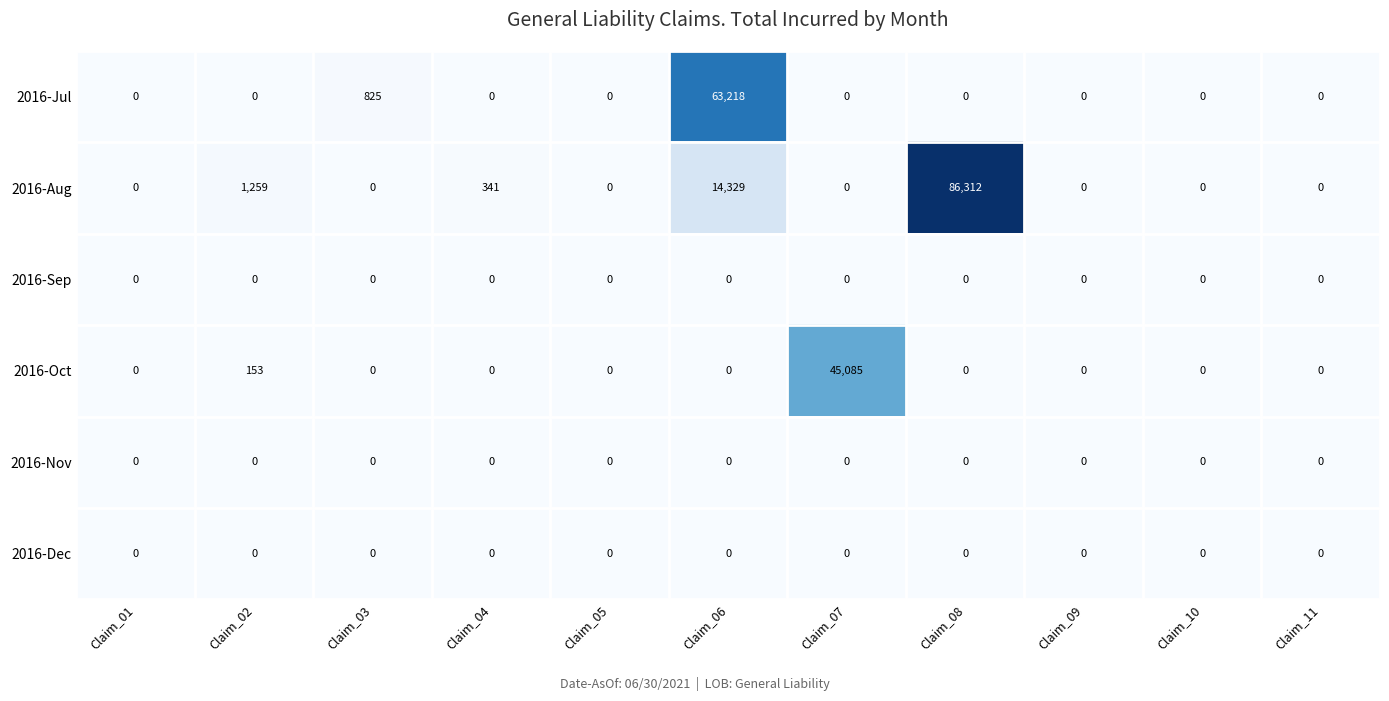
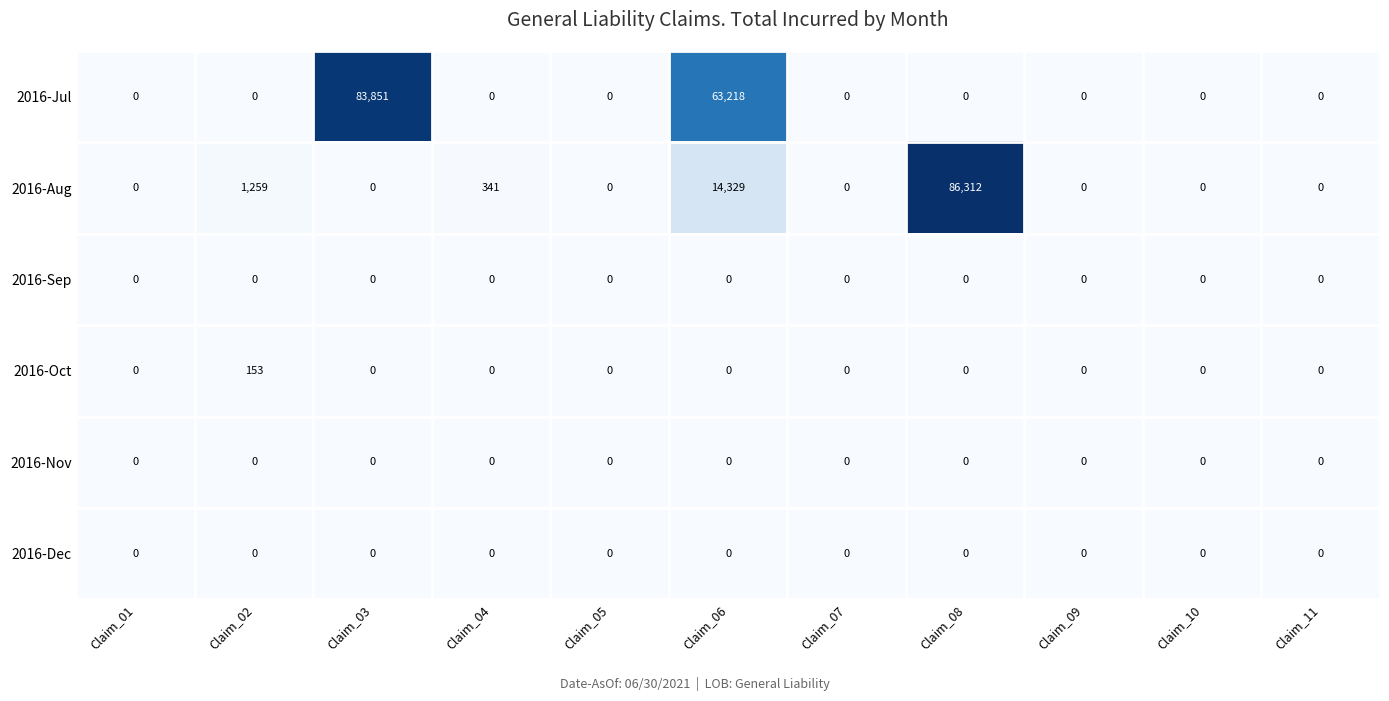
  {
    "2016-Jul": {
      "Claim_01": "0",
      "Claim_02": "0",
-     "Claim_03": "825",
+     "Claim_03": "83,851",
      "Claim_04": "0",
      "Claim_05": "0",
      "Claim_06": "63,218",
      "Claim_07": "0",
      "Claim_08": "0",
      "Claim_09": "0",
      "Claim_10": "0",
      "Claim_11": "0"
    },
    "2016-Aug": {
      "Claim_01": "0",
      "Claim_02": "1,259",
      "Claim_03": "0",
      "Claim_04": "341",
      "Claim_05": "0",
      "Claim_06": "14,329",
      "Claim_07": "0",
      "Claim_08": "86,312",
      "Claim_09": "0",
      "Claim_10": "0",
      "Claim_11": "0"
    },
    "2016-Sep": {
      "Claim_01": "0",
      "Claim_02": "0",
      "Claim_03": "0",
      "Claim_04": "0",
      "Claim_05": "0",
      "Claim_06": "0",
      "Claim_07": "0",
      "Claim_08": "0",
      "Claim_09": "0",
      "Claim_10": "0",
      "Claim_11": "0"
    },
    "2016-Oct": {
      "Claim_01": "0",
      "Claim_02": "153",
      "Claim_03": "0",
      "Claim_04": "0",
      "Claim_05": "0",
      "Claim_06": "0",
-     "Claim_07": "45,085",
+     "Claim_07": "0",
      "Claim_08": "0",
      "Claim_09": "0",
      "Claim_10": "0",
      "Claim_11": "0"
    },
    "2016-Nov": {
      "Claim_01": "0",
      "Claim_02": "0",
      "Claim_03": "0",
      "Claim_04": "0",
      "Claim_05": "0",
      "Claim_06": "0",
      "Claim_07": "0",
      "Claim_08": "0",
      "Claim_09": "0",
      "Claim_10": "0",
      "Claim_11": "0"
    },
    "2016-Dec": {
      "Claim_01": "0",
      "Claim_02": "0",
      "Claim_03": "0",
      "Claim_04": "0",
      "Claim_05": "0",
      "Claim_06": "0",
      "Claim_07": "0",
      "Claim_08": "0",
      "Claim_09": "0",
      "Claim_10": "0",
      "Claim_11": "0"
    }
  }
